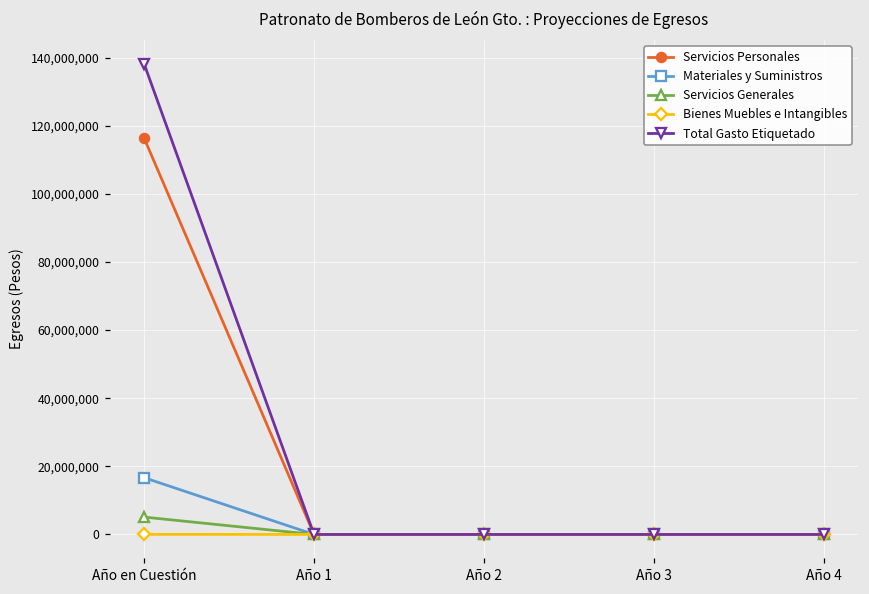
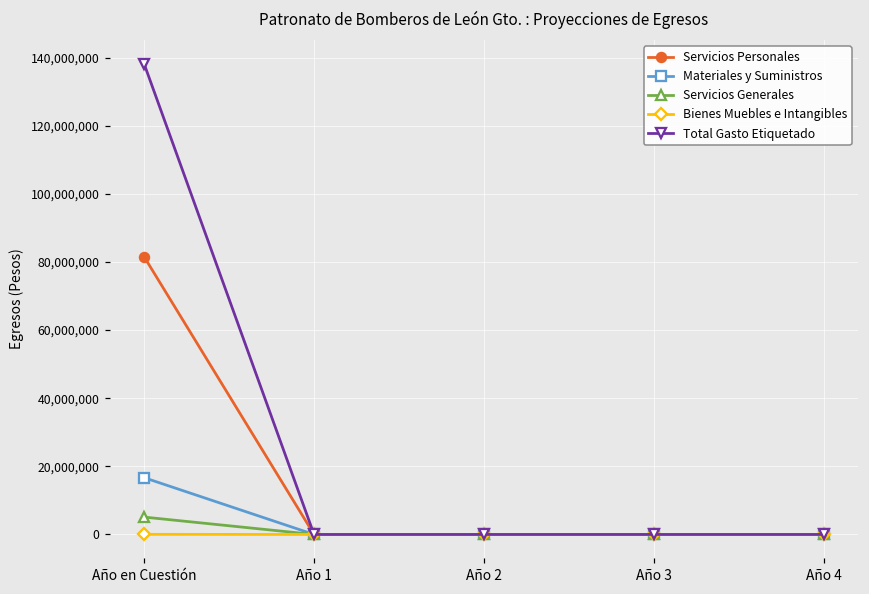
  {
    "Servicios Personales": {
-     "Año en Cuestión": "116,000,000"
+     "Año en Cuestión": "82,000,000"
    },
    "Materiales y Suministros": {
      "Año en Cuestión": "17,000,000"
    },
    "Servicios Generales": {
      "Año en Cuestión": "5,000,000"
    },
    "Bienes Muebles e Intangibles": {
      "Año en Cuestión": "0"
    },
    "Total Gasto Etiquetado": {
      "Año en Cuestión": "138,000,000"
    }
  }
